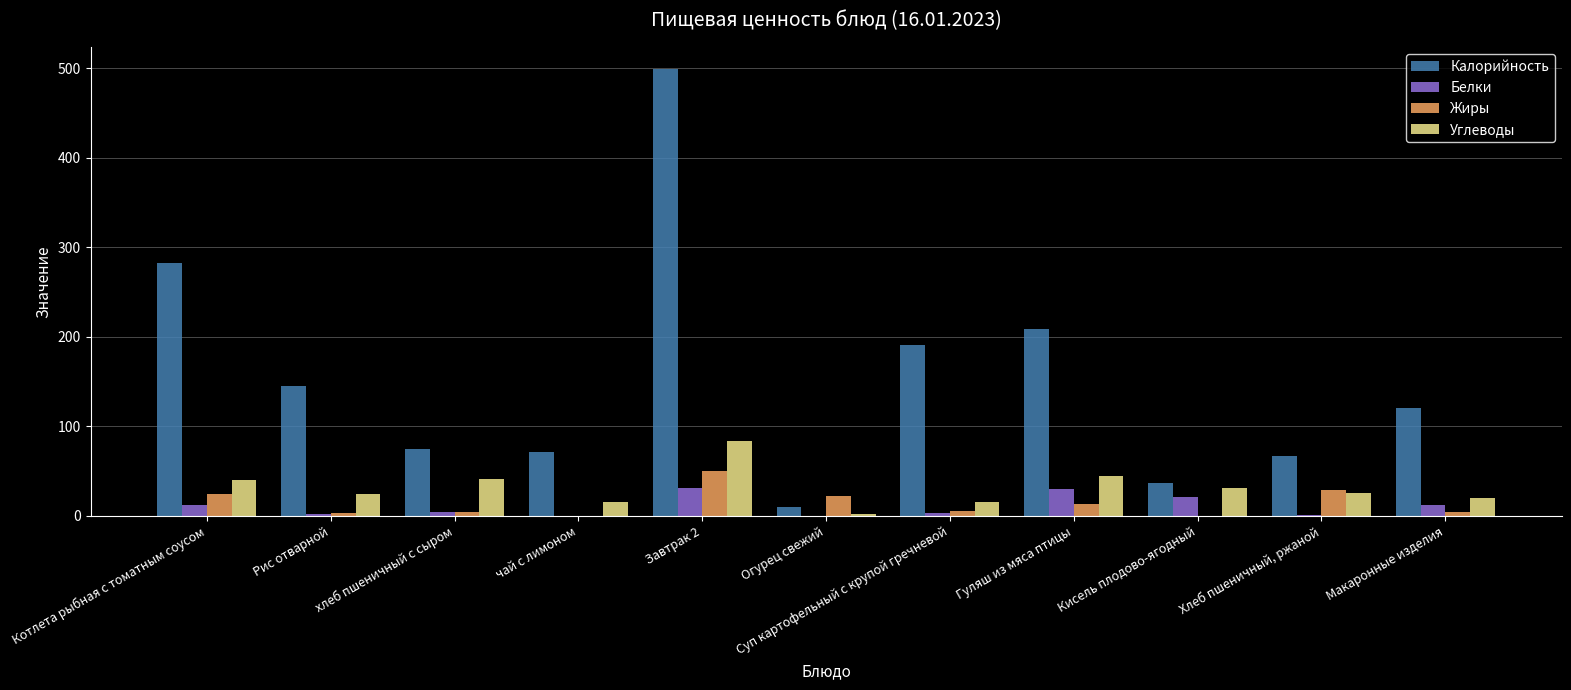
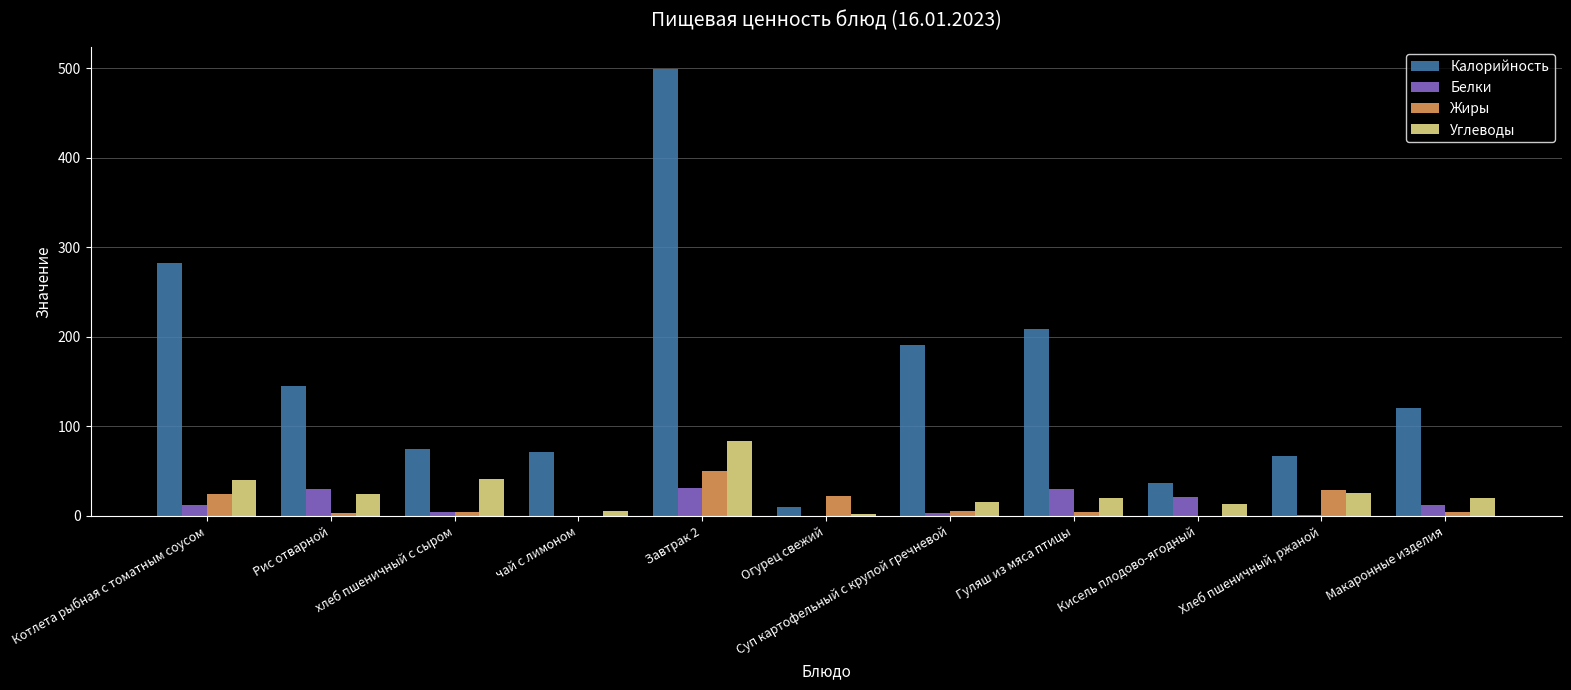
  {
    "Калорийность": {
      "Котлета рыбная с томатным соусом": 280,
      "Рис отварной": 150,
      "хлеб пшеничный с сыром": 70,
      "чай с лимоном": 70,
      "Завтрак 2": 500,
      "Огурец свежий": 10,
      "Суп картофельный с крупой гречневой": 190,
      "Гуляш из мяса птицы": 210,
      "Кисель плодово-ягодный": 40,
      "Хлеб пшеничный, ржаной": 70,
      "Макаронные изделия": 120
    },
    "Белки": {
      "Котлета рыбная с томатным соусом": 10,
-     "Рис отварной": 0,
+     "Рис отварной": 30,
      "хлеб пшеничный с сыром": 0,
      "Завтрак 2": 30,
      "Суп картофельный с крупой гречневой": 0,
      "Гуляш из мяса птицы": 30,
      "Кисель плодово-ягодный": 20,
      "Макаронные изделия": 10
    },
    "Жиры": {
      "Котлета рыбная с томатным соусом": 30,
      "Рис отварной": 0,
      "хлеб пшеничный с сыром": 0,
      "чай с лимоном": 0,
      "Завтрак 2": 50,
      "Огурец свежий": 20,
      "Суп картофельный с крупой гречневой": 10,
-     "Гуляш из мяса птицы": 10,
+     "Гуляш из мяса птицы": 0,
      "Кисель плодово-ягодный": 0,
      "Хлеб пшеничный, ржаной": 30,
      "Макаронные изделия": 0
    },
    "Углеводы": {
      "Котлета рыбная с томатным соусом": 40,
      "Рис отварной": 20,
      "хлеб пшеничный с сыром": 40,
-     "чай с лимоном": 20,
+     "чай с лимоном": 10,
      "Завтрак 2": 80,
      "Суп картофельный с крупой гречневой": 20,
-     "Гуляш из мяса птицы": 50,
-     "Кисель плодово-ягодный": 30,
+     "Гуляш из мяса птицы": 20,
+     "Кисель плодово-ягодный": 10,
      "Хлеб пшеничный, ржаной": 30,
      "Макаронные изделия": 20
    }
  }
